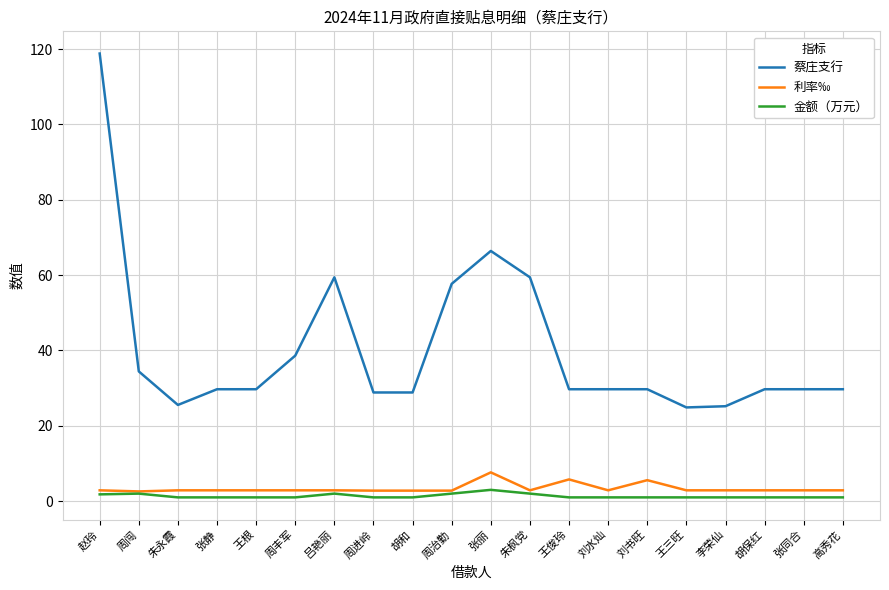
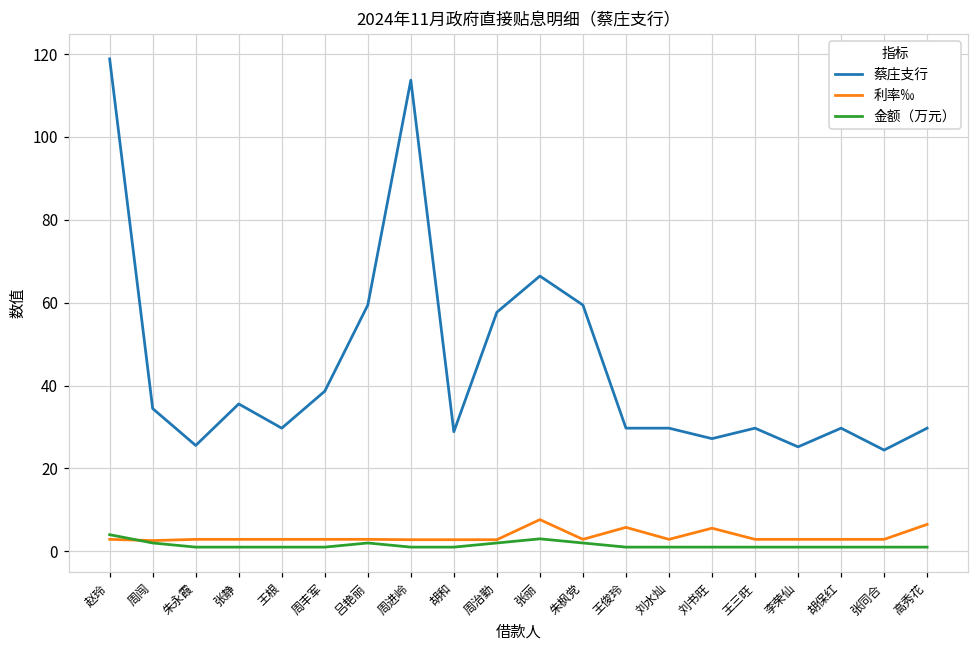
  {
    "蔡庄支行": {
      "赵玲": 119,
      "周闯": 34,
      "朱永霞": 26,
-     "张静": 30,
+     "张静": 36,
      "王根": 30,
      "周丰军": 39,
      "吕艳丽": 59,
-     "周进岭": 29,
+     "周进岭": 114,
      "胡和": 29,
      "周治勤": 58,
      "张丽": 66,
      "朱枫党": 59,
      "王俊玲": 30,
      "刘水灿": 30,
-     "刘书旺": 30,
-     "王三旺": 25,
+     "刘书旺": 27,
+     "王三旺": 30,
      "李荣仙": 25,
      "胡保红": 30,
-     "张同合": 30,
+     "张同合": 24,
      "高秀花": 30
    },
    "利率‰": {
      "赵玲": 3,
      "朱永霞": 3,
      "张静": 3,
      "王根": 3,
      "周丰军": 3,
      "吕艳丽": 3,
      "周进岭": 3,
      "胡和": 3,
      "周治勤": 3,
      "张丽": 8,
      "朱枫党": 3,
      "王俊玲": 6,
      "刘水灿": 3,
      "刘书旺": 6,
      "王三旺": 3,
      "李荣仙": 3,
      "胡保红": 3,
      "张同合": 3,
-     "高秀花": 3
+     "高秀花": 6
    },
    "金额（万元）": {
-     "赵玲": 2,
+     "赵玲": 4,
      "朱永霞": 1,
      "张静": 1,
      "王根": 1,
      "周丰军": 1,
      "吕艳丽": 2,
      "周进岭": 1,
      "胡和": 1,
      "周治勤": 2,
      "张丽": 3,
      "朱枫党": 2,
      "王俊玲": 1,
      "刘水灿": 1,
      "刘书旺": 1,
      "王三旺": 1,
      "李荣仙": 1,
      "胡保红": 1,
      "张同合": 1,
      "高秀花": 1
    }
  }
